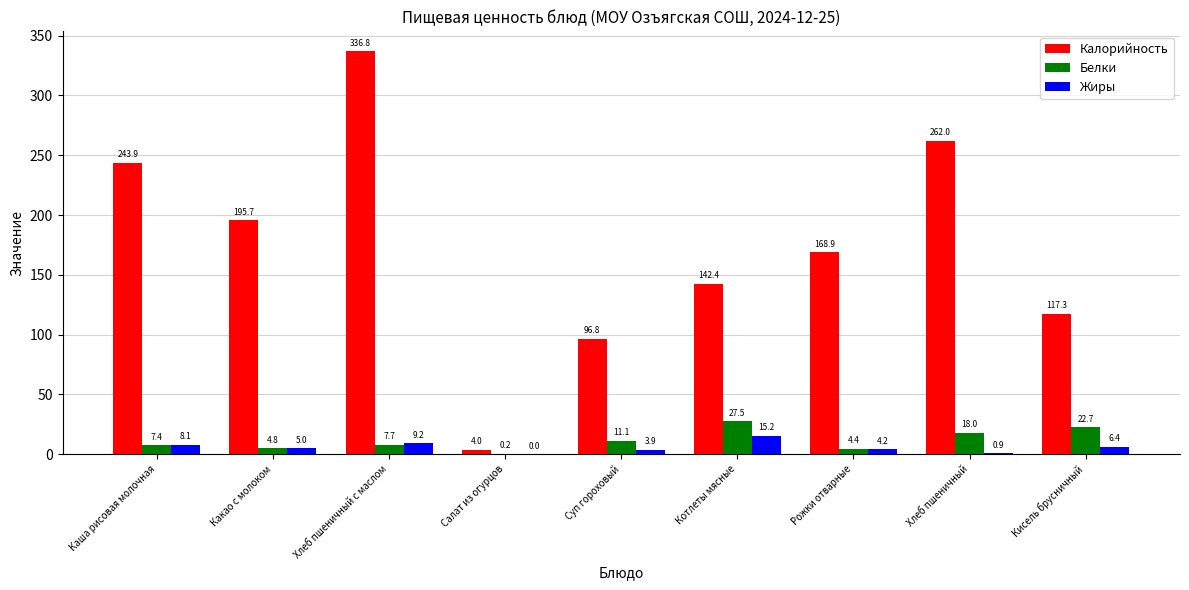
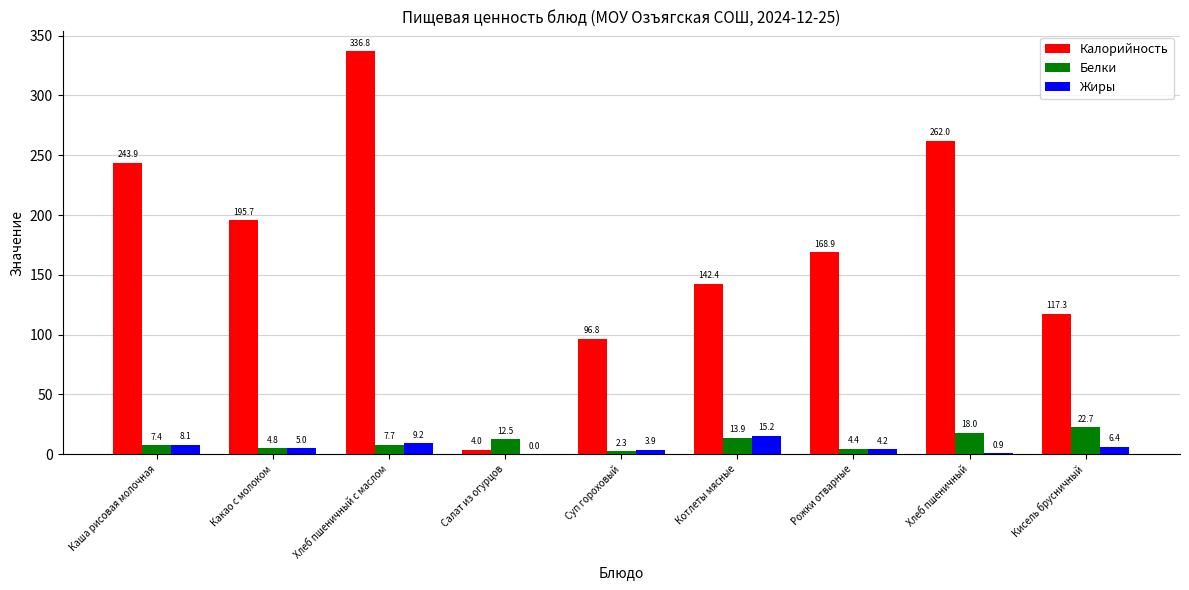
  {
    "Калорийность": {
      "Каша рисовая молочная": 243.9,
      "Какао с молоком": 195.7,
      "Хлеб пшеничный с маслом": 336.8,
      "Салат из огурцов": 4.0,
      "Суп гороховый": 96.8,
      "Котлеты мясные": 142.4,
      "Рожки отварные": 168.9,
      "Хлеб пшеничный": 262.0,
      "Кисель брусничный": 117.3
    },
    "Белки": {
      "Каша рисовая молочная": 7.4,
      "Какао с молоком": 4.8,
      "Хлеб пшеничный с маслом": 7.7,
-     "Салат из огурцов": 0.2,
-     "Суп гороховый": 11.1,
-     "Котлеты мясные": 27.5,
+     "Салат из огурцов": 12.5,
+     "Суп гороховый": 2.3,
+     "Котлеты мясные": 13.9,
      "Рожки отварные": 4.4,
      "Хлеб пшеничный": 18.0,
      "Кисель брусничный": 22.7
    },
    "Жиры": {
      "Каша рисовая молочная": 8.1,
      "Какао с молоком": 5.0,
      "Хлеб пшеничный с маслом": 9.2,
      "Салат из огурцов": 0.0,
      "Суп гороховый": 3.9,
      "Котлеты мясные": 15.2,
      "Рожки отварные": 4.2,
      "Хлеб пшеничный": 0.9,
      "Кисель брусничный": 6.4
    }
  }
